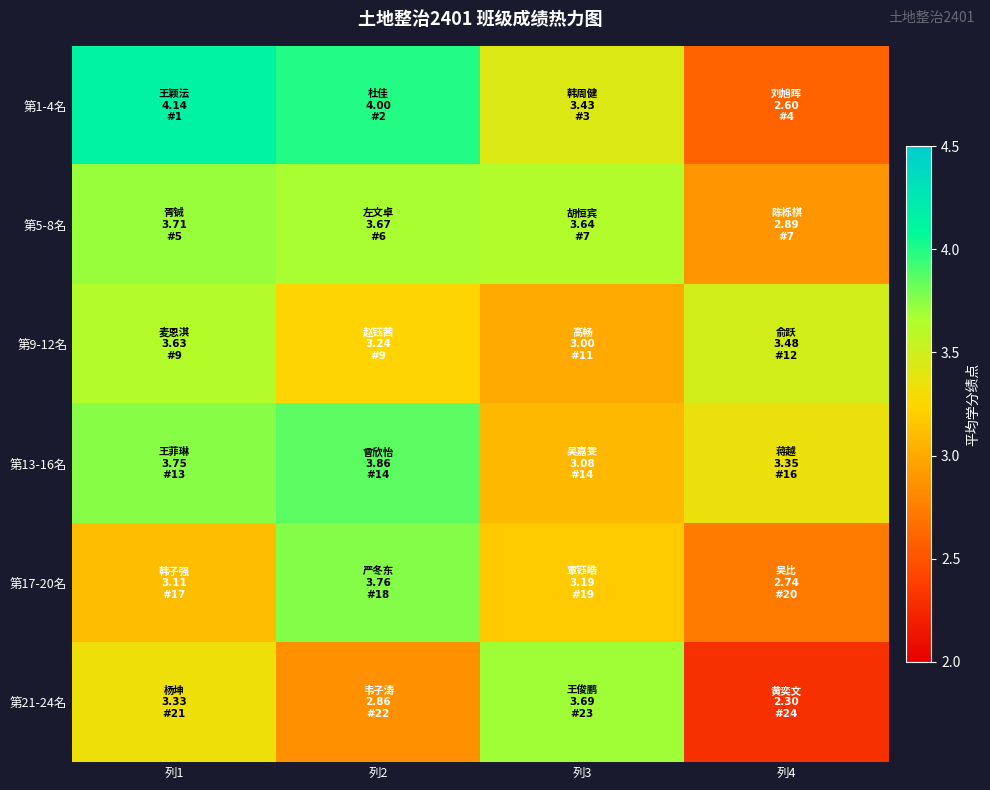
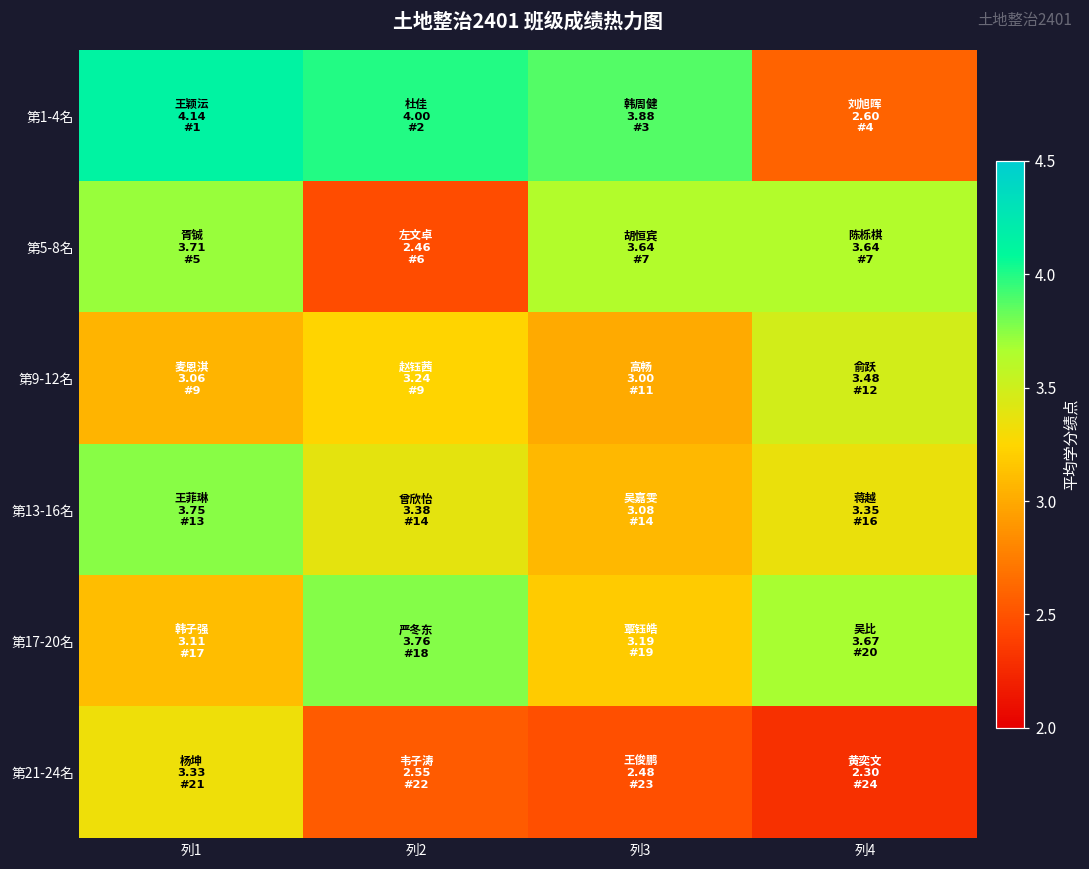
  {
    "第1-4名": {
-     "列3": 3.43
+     "列3": 3.88
    },
    "第5-8名": {
-     "列2": 3.67,
-     "列4": 2.89
+     "列2": 2.46,
+     "列4": 3.64
    },
    "第9-12名": {
-     "列1": 3.63
+     "列1": 3.06
    },
    "第13-16名": {
-     "列2": 3.86
+     "列2": 3.38
    },
    "第17-20名": {
-     "列4": 2.74
+     "列4": 3.67
    },
    "第21-24名": {
-     "列2": 2.86,
-     "列3": 3.69
+     "列2": 2.55,
+     "列3": 2.48
    }
  }
